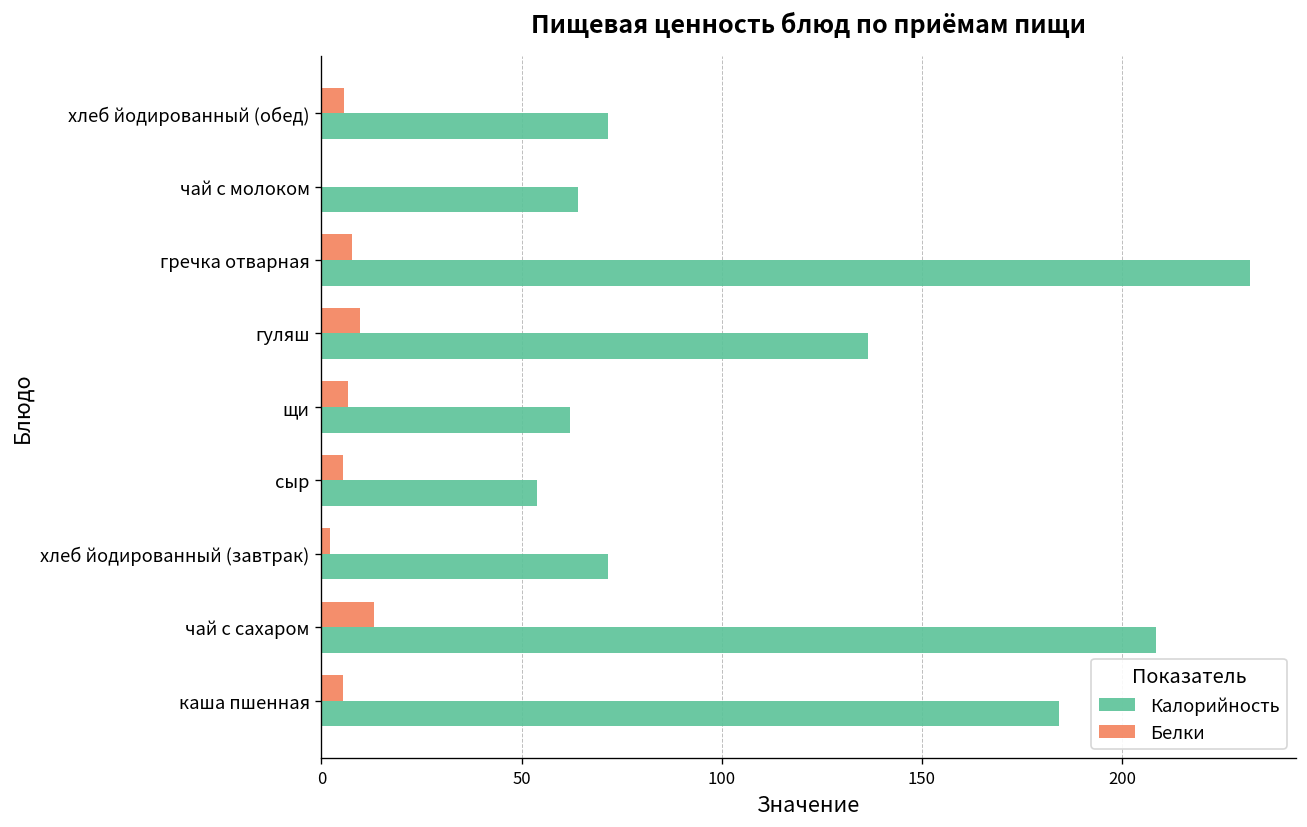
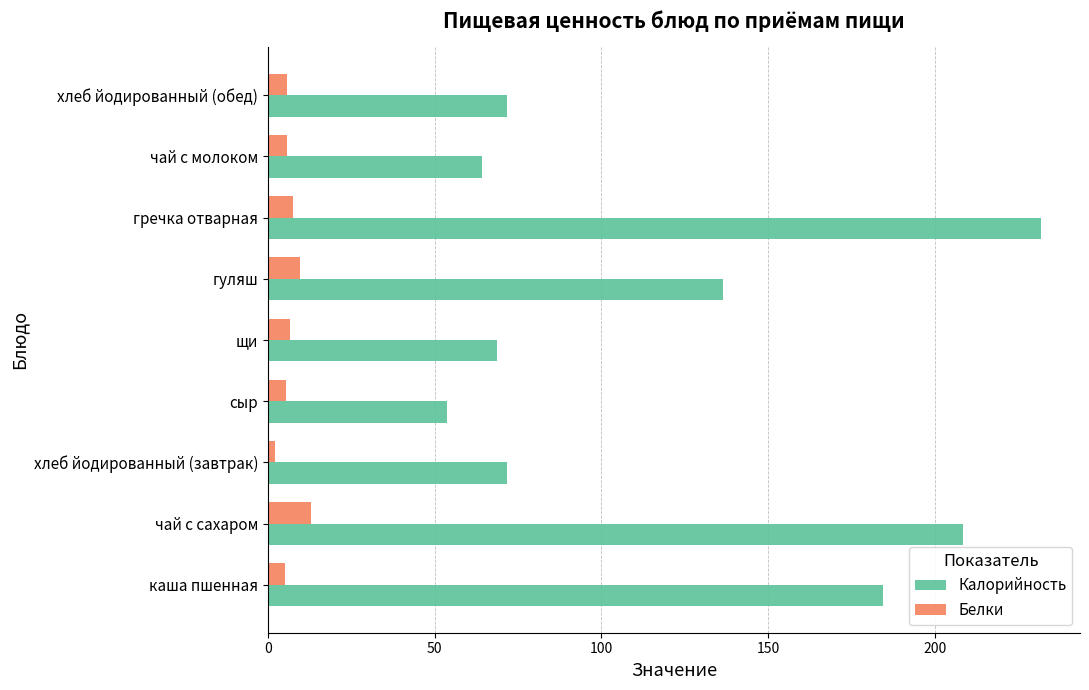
  {
    "Калорийность": {
      "хлеб йодированный (обед)": 72,
      "чай с молоком": 64,
      "гречка отварная": 232,
      "гуляш": 137,
-     "щи": 62,
+     "щи": 69,
      "сыр": 54,
      "хлеб йодированный (завтрак)": 72,
      "чай с сахаром": 208,
      "каша пшенная": 184
    },
    "Белки": {
      "хлеб йодированный (обед)": 6,
-     "чай с молоком": 0,
+     "чай с молоком": 6,
      "гречка отварная": 8,
      "гуляш": 10,
      "щи": 7,
      "сыр": 5,
      "хлеб йодированный (завтрак)": 2,
      "чай с сахаром": 13,
      "каша пшенная": 5
    }
  }
